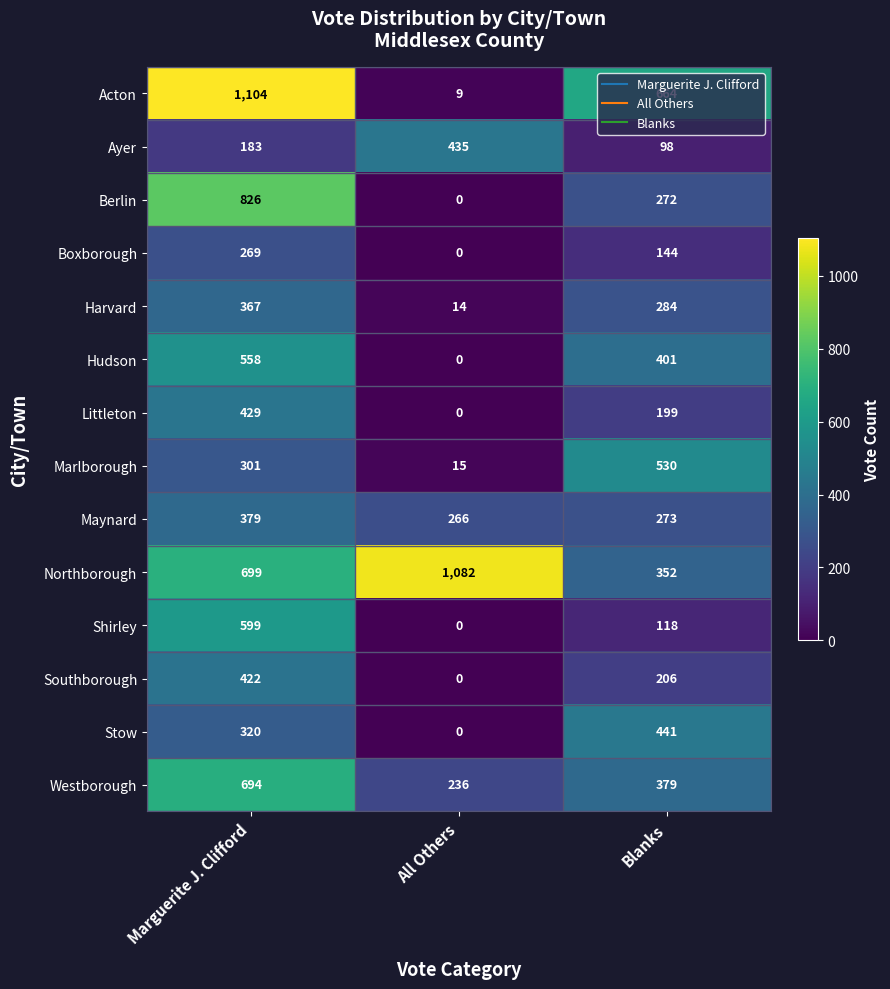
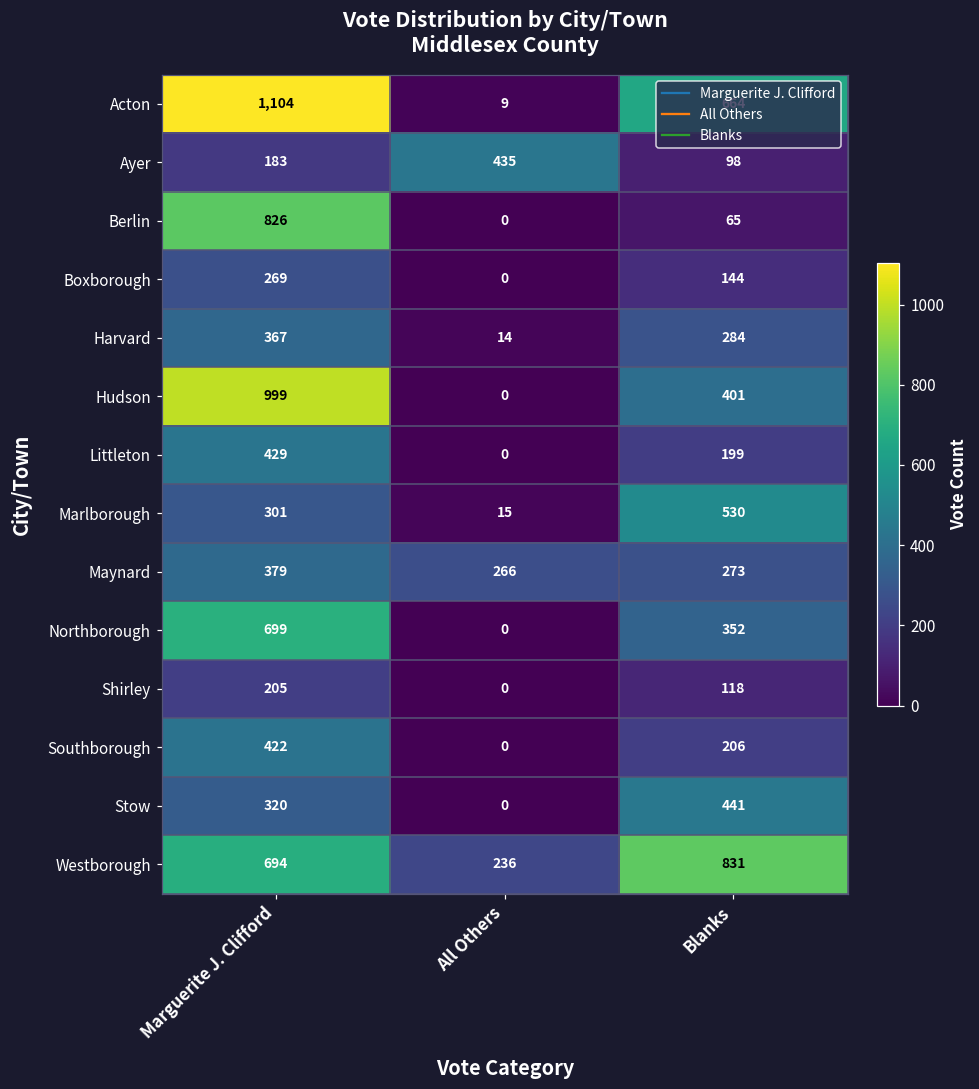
  {
    "Acton": {
      "Marguerite J. Clifford": "1,104",
      "All Others": "9"
    },
    "Ayer": {
      "Marguerite J. Clifford": "183",
      "All Others": "435",
      "Blanks": "98"
    },
    "Berlin": {
      "Marguerite J. Clifford": "826",
      "All Others": "0",
-     "Blanks": "272"
+     "Blanks": "65"
    },
    "Boxborough": {
      "Marguerite J. Clifford": "269",
      "All Others": "0",
      "Blanks": "144"
    },
    "Harvard": {
      "Marguerite J. Clifford": "367",
      "All Others": "14",
      "Blanks": "284"
    },
    "Hudson": {
-     "Marguerite J. Clifford": "558",
+     "Marguerite J. Clifford": "999",
      "All Others": "0",
      "Blanks": "401"
    },
    "Littleton": {
      "Marguerite J. Clifford": "429",
      "All Others": "0",
      "Blanks": "199"
    },
    "Marlborough": {
      "Marguerite J. Clifford": "301",
      "All Others": "15",
      "Blanks": "530"
    },
    "Maynard": {
      "Marguerite J. Clifford": "379",
      "All Others": "266",
      "Blanks": "273"
    },
    "Northborough": {
      "Marguerite J. Clifford": "699",
-     "All Others": "1,082",
+     "All Others": "0",
      "Blanks": "352"
    },
    "Shirley": {
-     "Marguerite J. Clifford": "599",
+     "Marguerite J. Clifford": "205",
      "All Others": "0",
      "Blanks": "118"
    },
    "Southborough": {
      "Marguerite J. Clifford": "422",
      "All Others": "0",
      "Blanks": "206"
    },
    "Stow": {
      "Marguerite J. Clifford": "320",
      "All Others": "0",
      "Blanks": "441"
    },
    "Westborough": {
      "Marguerite J. Clifford": "694",
      "All Others": "236",
-     "Blanks": "379"
+     "Blanks": "831"
    }
  }
